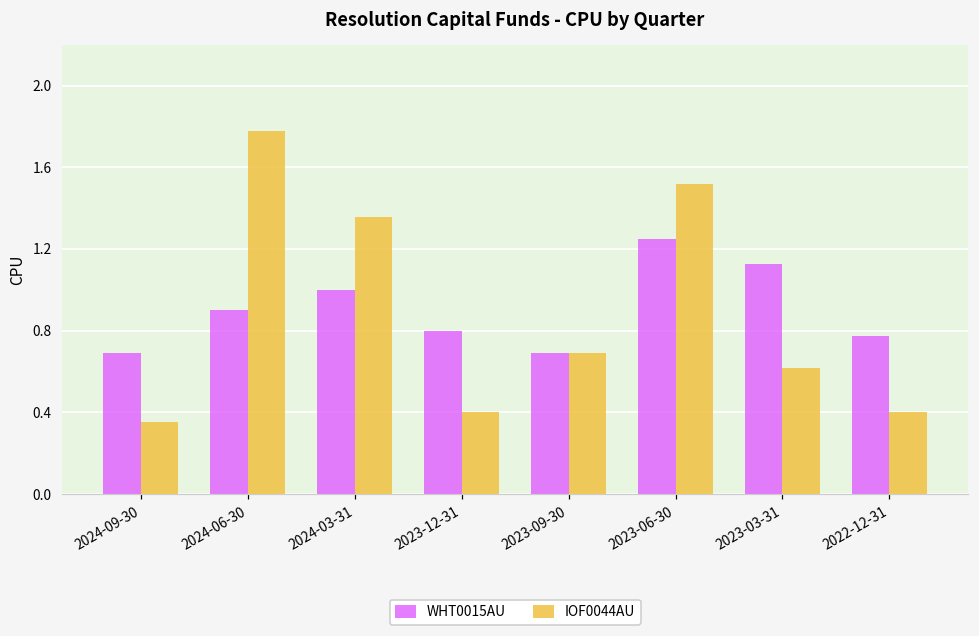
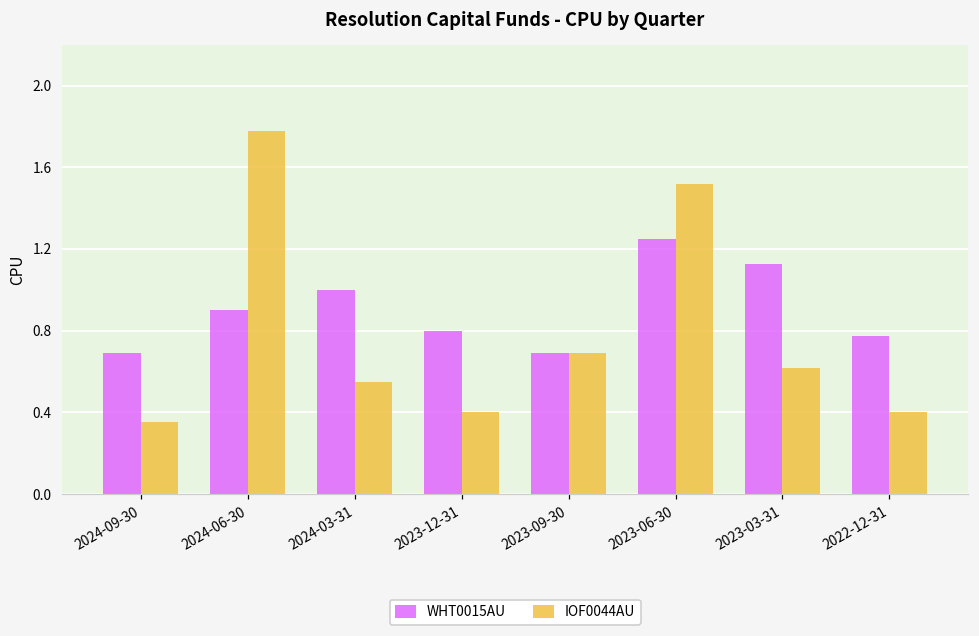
  {
    "WHT0015AU": {
      "2024-09-30": 0.69,
      "2024-06-30": 0.90,
      "2024-03-31": 1.00,
      "2023-12-31": 0.80,
      "2023-09-30": 0.69,
      "2023-06-30": 1.25,
      "2023-03-31": 1.13,
      "2022-12-31": 0.77
    },
    "IOF0044AU": {
      "2024-09-30": 0.35,
      "2024-06-30": 1.78,
-     "2024-03-31": 1.36,
+     "2024-03-31": 0.55,
      "2023-12-31": 0.40,
      "2023-09-30": 0.69,
      "2023-06-30": 1.52,
      "2023-03-31": 0.62,
      "2022-12-31": 0.40
    }
  }
